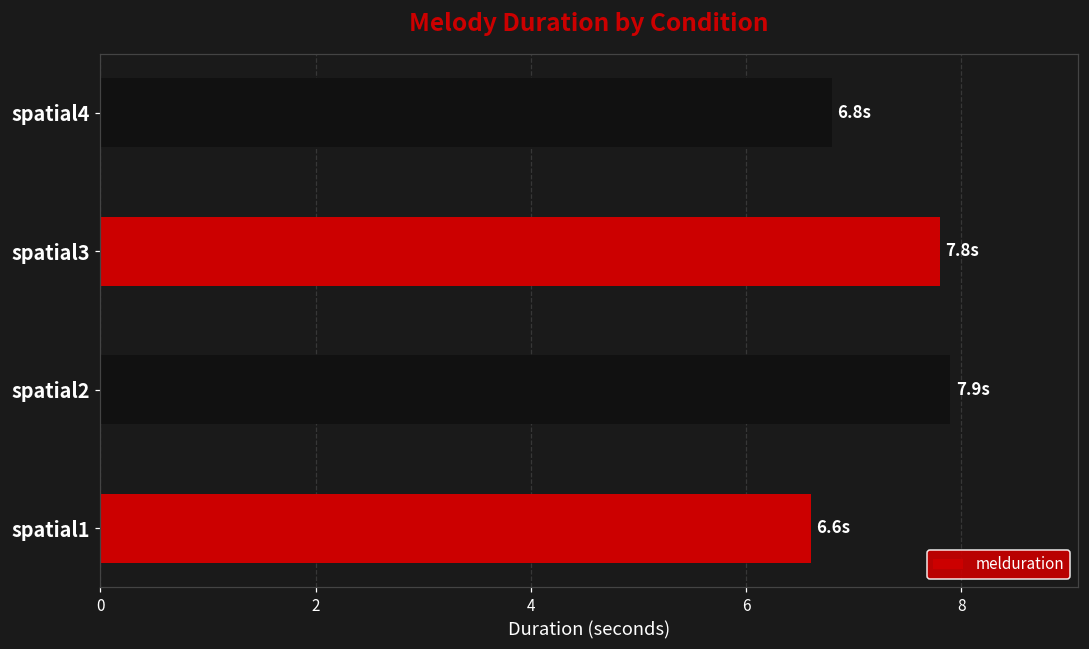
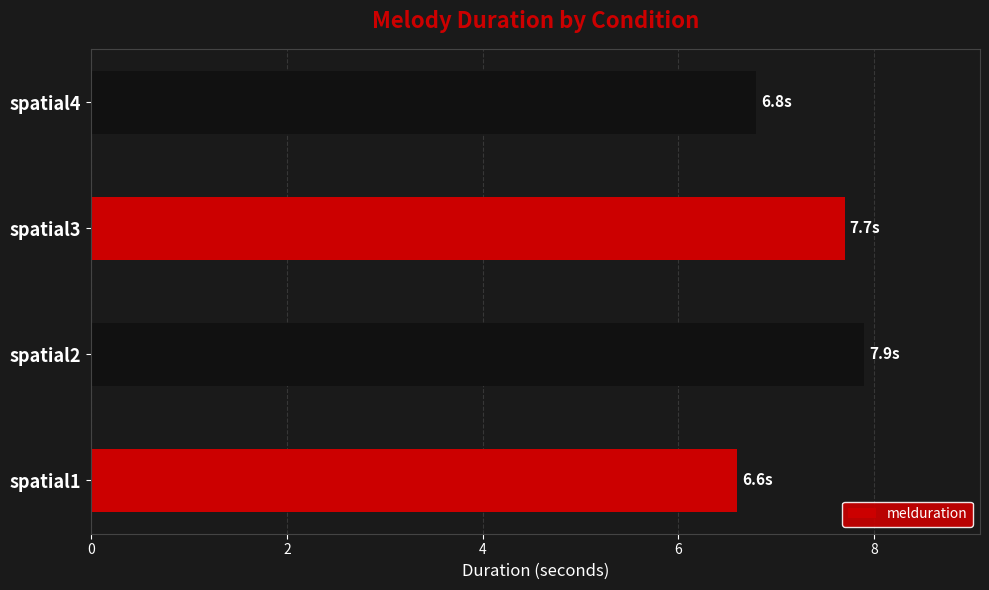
  {
    "spatial4": "6.8s",
-   "spatial3": "7.8s",
+   "spatial3": "7.7s",
    "spatial2": "7.9s",
    "spatial1": "6.6s"
  }
